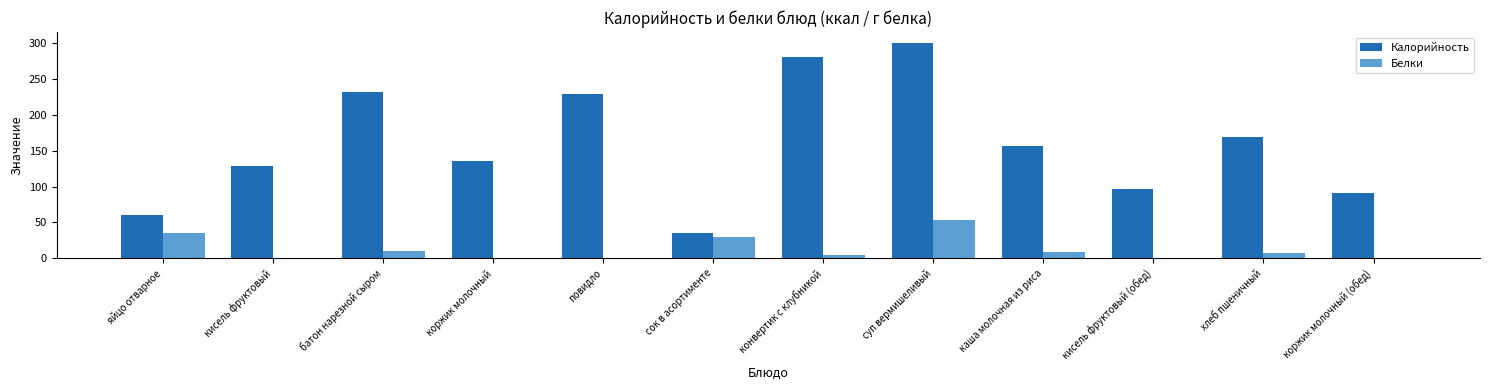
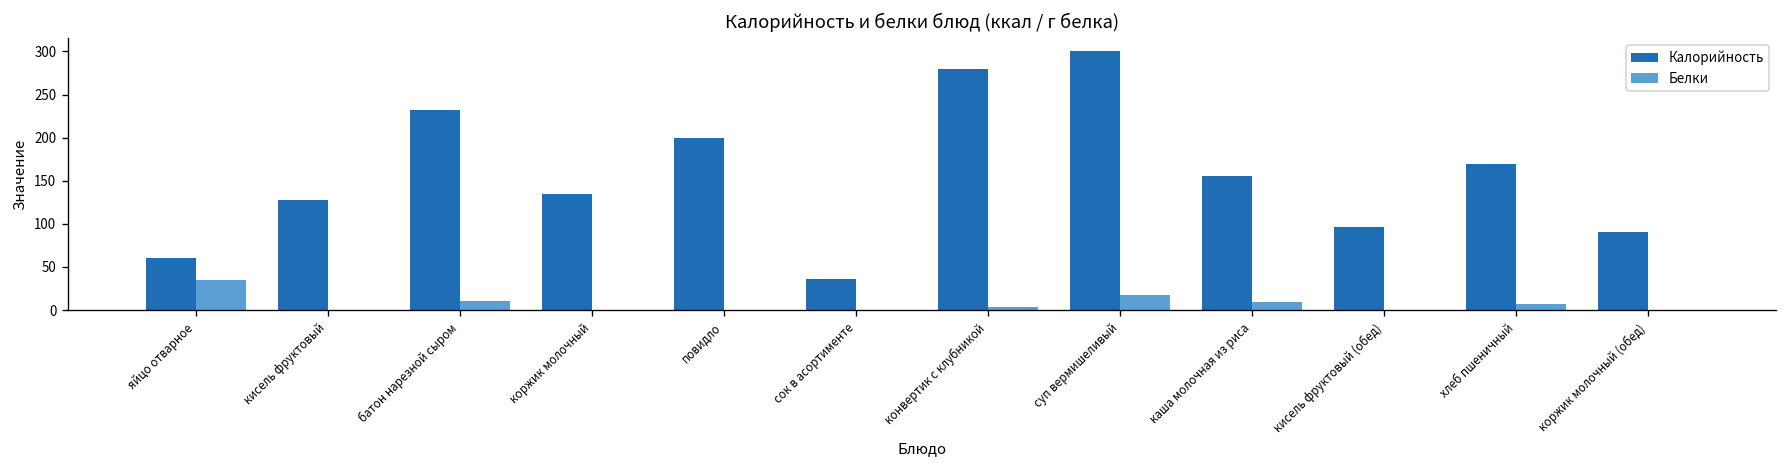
  {
    "Калорийность": {
      "яйцо отварное": 60,
      "кисель фруктовый": 130,
      "батон нарезной сыром": 230,
      "коржик молочный": 140,
-     "повидло": 230,
+     "повидло": 200,
      "сок в асортименте": 40,
      "конвертик с клубникой": 280,
      "суп вермишеливый": 300,
      "каша молочная из риса": 160,
      "кисель фруктовый (обед)": 100,
      "хлеб пшеничный": 170,
      "коржик молочный (обед)": 90
    },
    "Белки": {
      "яйцо отварное": 40,
      "кисель фруктовый": 0,
      "батон нарезной сыром": 10,
      "коржик молочный": 0,
      "повидло": 0,
-     "сок в асортименте": 30,
+     "сок в асортименте": 0,
      "конвертик с клубникой": 0,
-     "суп вермишеливый": 50,
+     "суп вермишеливый": 20,
      "каша молочная из риса": 10,
      "кисель фруктовый (обед)": 0,
      "хлеб пшеничный": 10,
      "коржик молочный (обед)": 0
    }
  }
